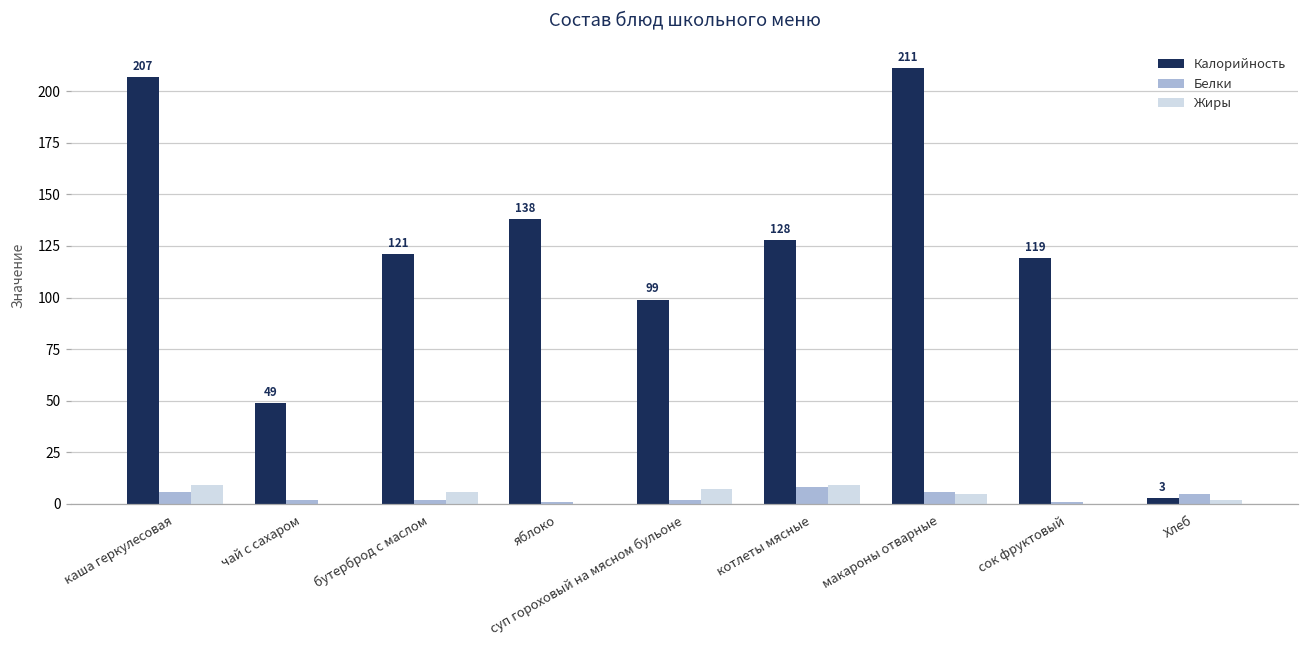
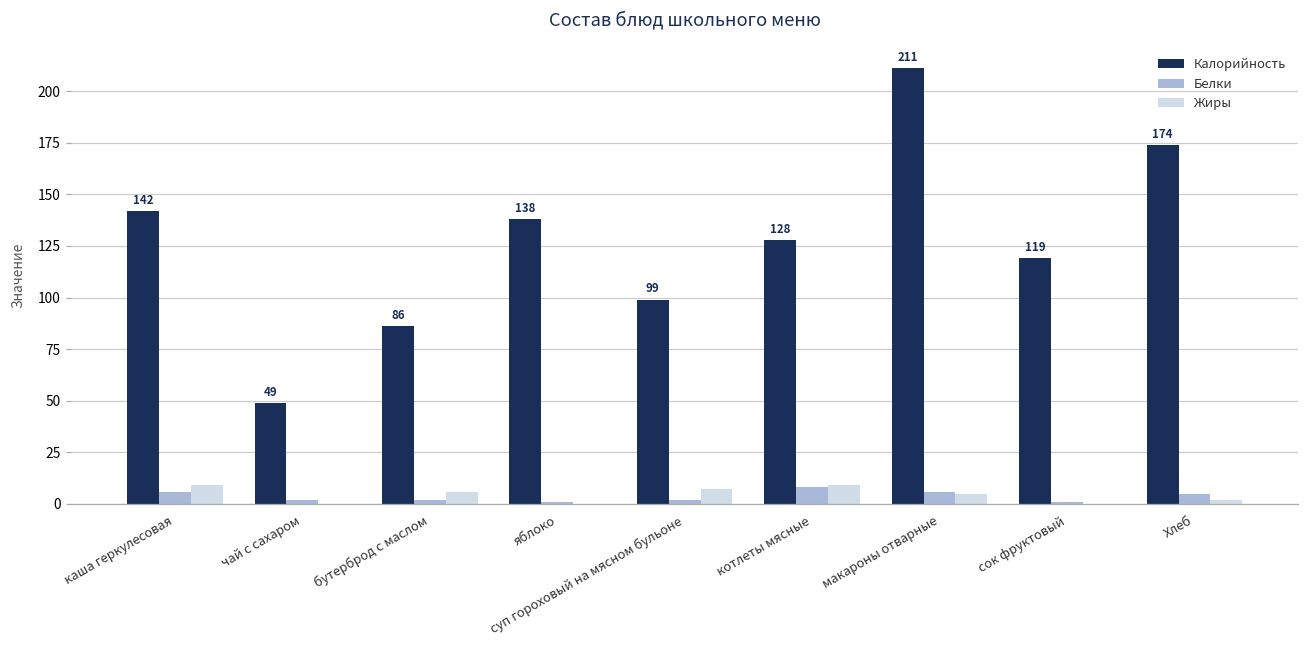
  {
    "Калорийность": {
-     "каша геркулесовая": 207,
+     "каша геркулесовая": 142,
      "чай с сахаром": 49,
-     "бутерброд с маслом": 121,
+     "бутерброд с маслом": 86,
      "яблоко": 138,
      "суп гороховый на мясном бульоне": 99,
      "котлеты мясные": 128,
      "макароны отварные": 211,
      "сок фруктовый": 119,
-     "Хлеб": 3
+     "Хлеб": 174
    }
  }
